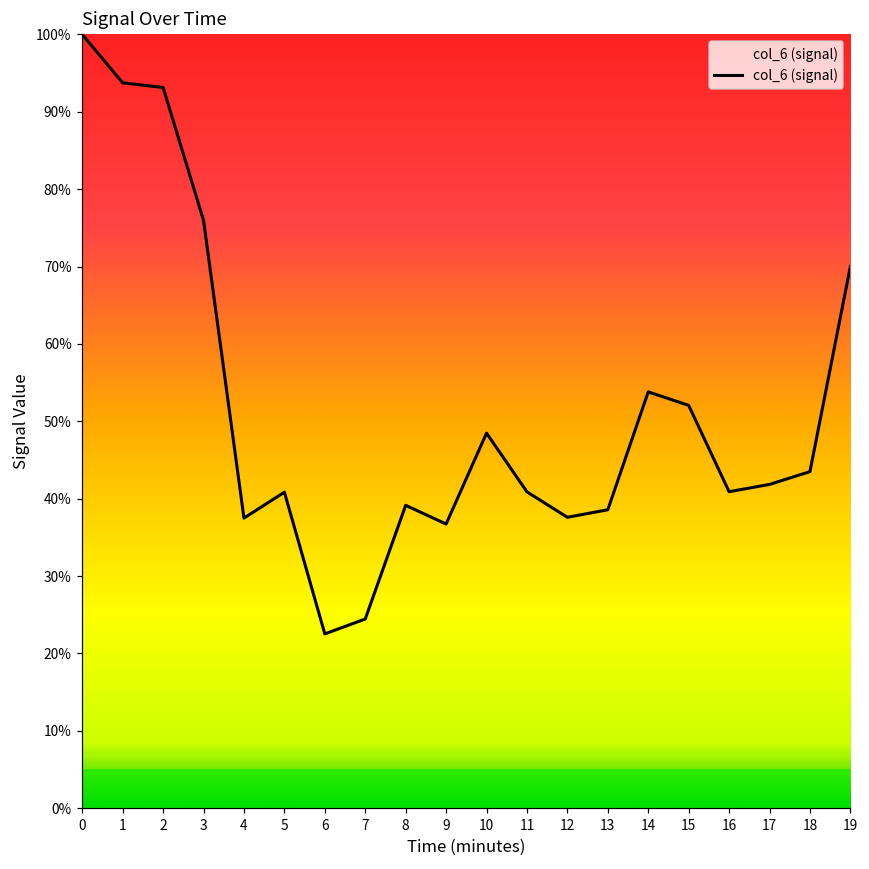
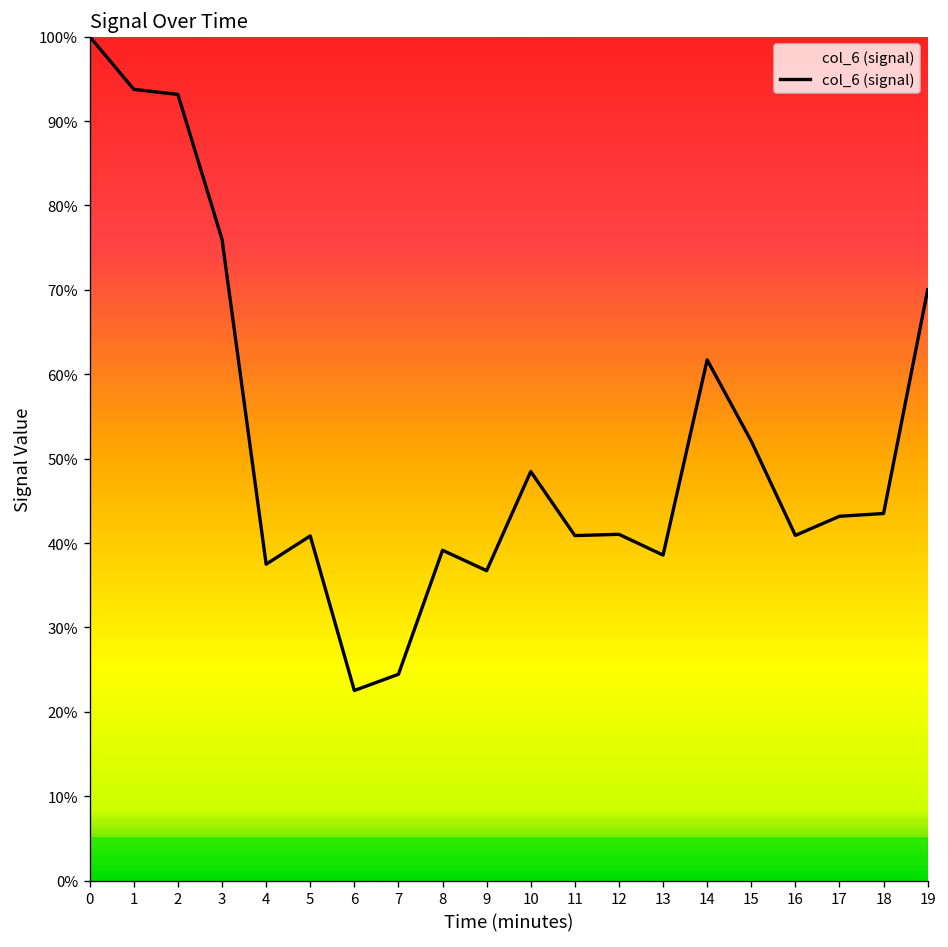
  {
    "0": "100%",
    "1": "94%",
    "2": "93%",
    "3": "76%",
    "4": "37%",
    "5": "41%",
    "6": "23%",
    "7": "24%",
    "8": "39%",
    "9": "37%",
    "10": "48%",
    "11": "41%",
-   "12": "38%",
+   "12": "41%",
    "13": "39%",
-   "14": "54%",
+   "14": "62%",
    "15": "52%",
    "16": "41%",
-   "17": "42%",
+   "17": "43%",
    "18": "43%",
    "19": "70%"
  }
